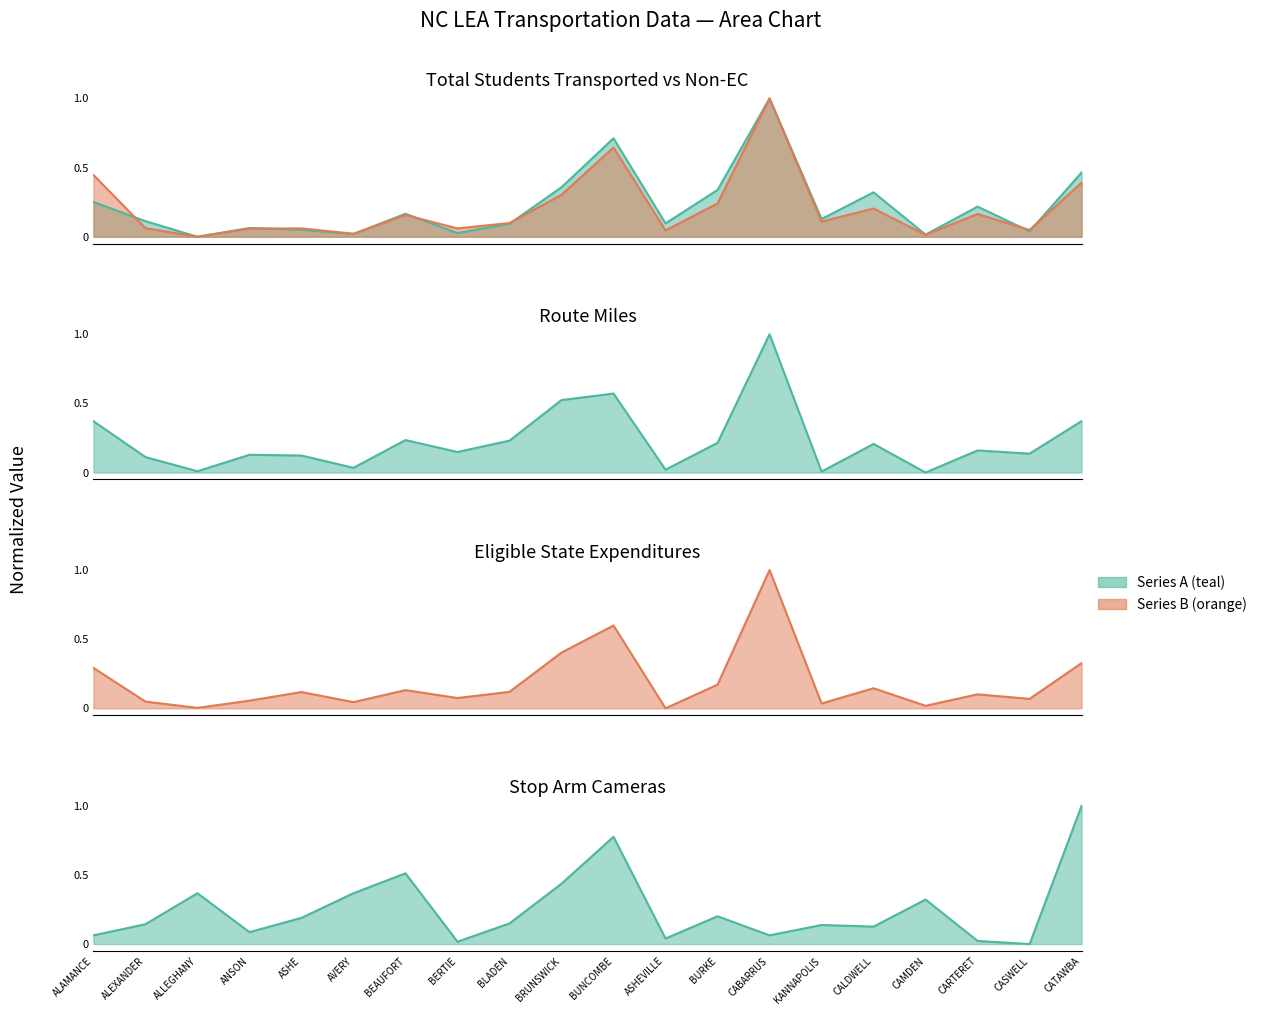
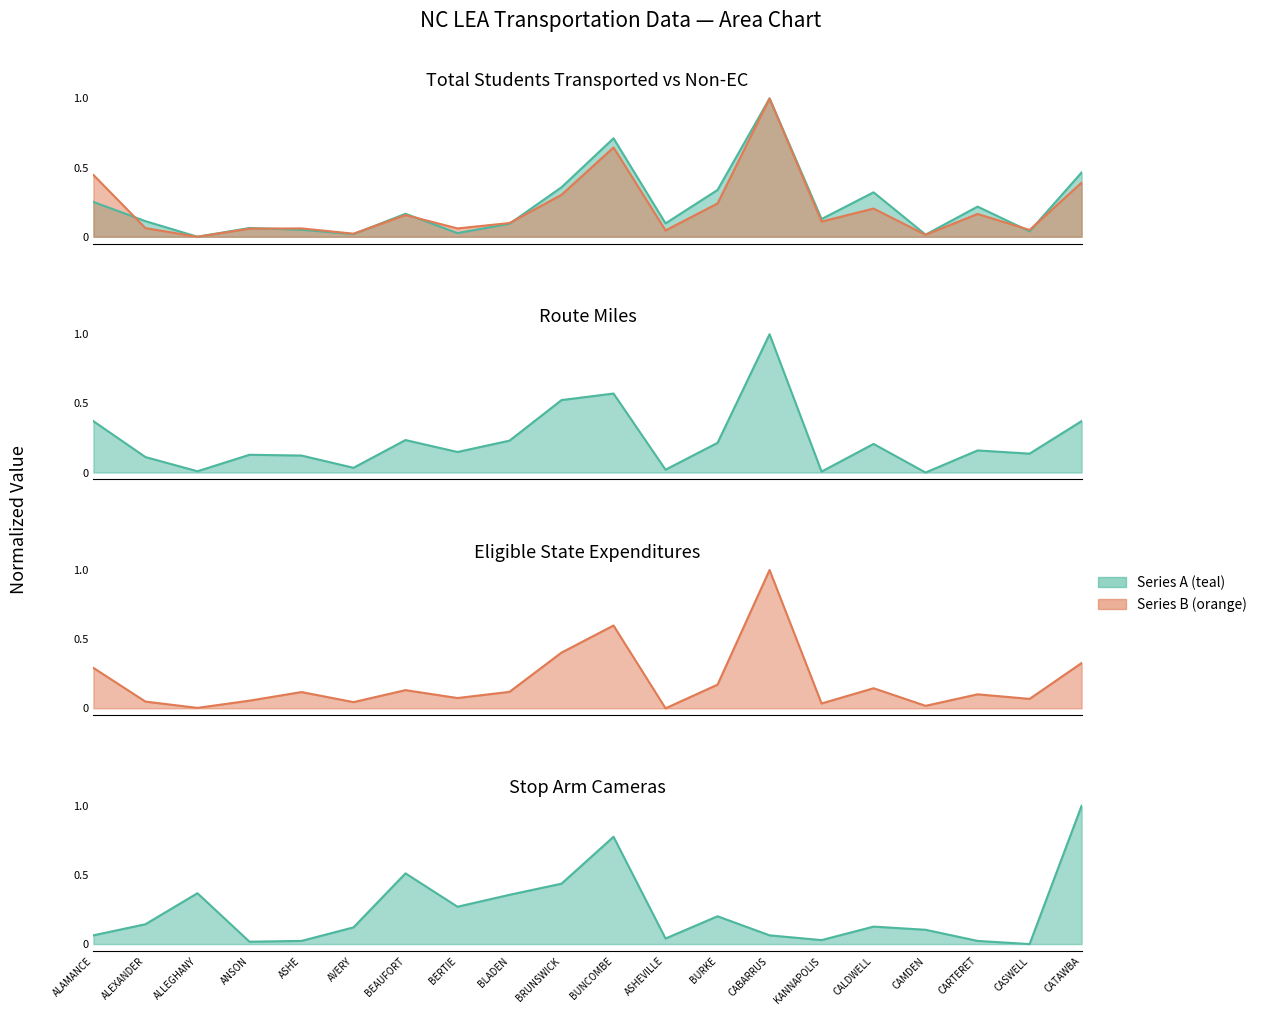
  {
    "Stop Arm Cameras": {
      "ALAMANCE": 0.06,
      "ALEXANDER": 0.14,
      "ALLEGHANY": 0.37,
-     "ANSON": 0.09,
-     "ASHE": 0.19,
-     "AVERY": 0.37,
+     "ANSON": 0.02,
+     "ASHE": 0.02,
+     "AVERY": 0.12,
      "BEAUFORT": 0.51,
-     "BERTIE": 0.02,
-     "BLADEN": 0.15,
+     "BERTIE": 0.27,
+     "BLADEN": 0.36,
      "BRUNSWICK": 0.44,
      "BUNCOMBE": 0.78,
      "ASHEVILLE": 0.04,
      "BURKE": 0.20,
      "CABARRUS": 0.06,
-     "KANNAPOLIS": 0.14,
+     "KANNAPOLIS": 0.03,
      "CALDWELL": 0.13,
-     "CAMDEN": 0.32,
+     "CAMDEN": 0.10,
      "CARTERET": 0.02,
      "CASWELL": 0.00,
      "CATAWBA": 1.00
    }
  }
